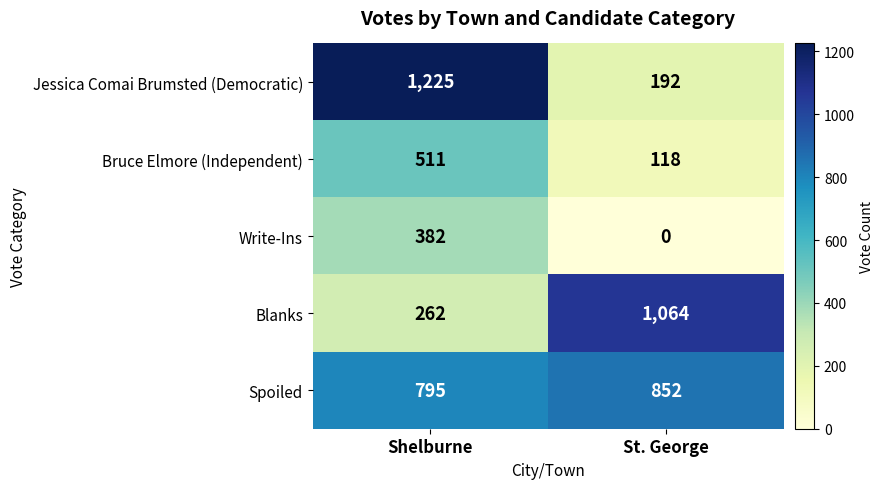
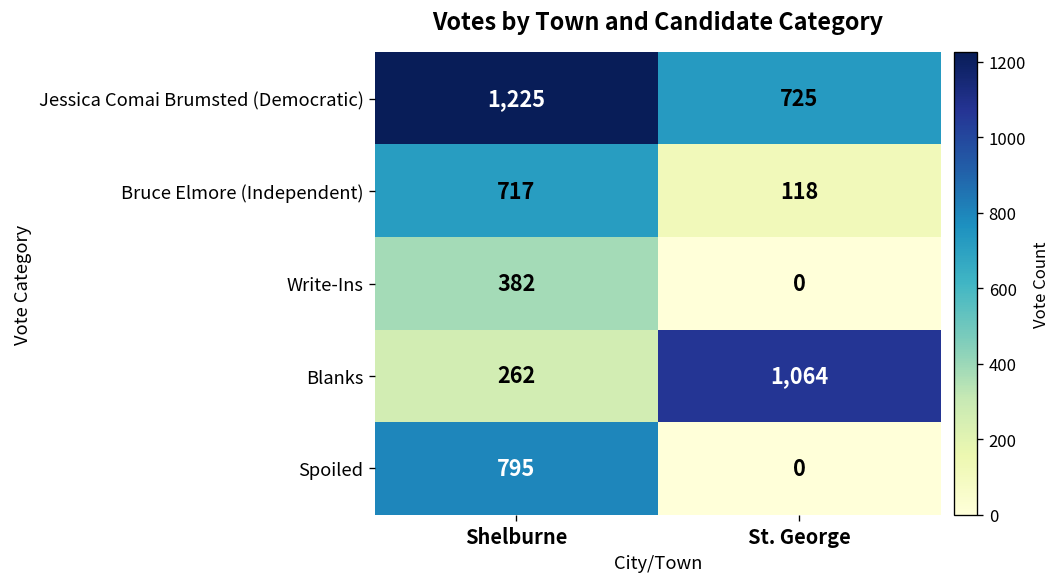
  {
    "Jessica Comai Brumsted (Democratic)": {
      "Shelburne": "1,225",
-     "St. George": "192"
+     "St. George": "725"
    },
    "Bruce Elmore (Independent)": {
-     "Shelburne": "511",
+     "Shelburne": "717",
      "St. George": "118"
    },
    "Write-Ins": {
      "Shelburne": "382",
      "St. George": "0"
    },
    "Blanks": {
      "Shelburne": "262",
      "St. George": "1,064"
    },
    "Spoiled": {
      "Shelburne": "795",
-     "St. George": "852"
+     "St. George": "0"
    }
  }
